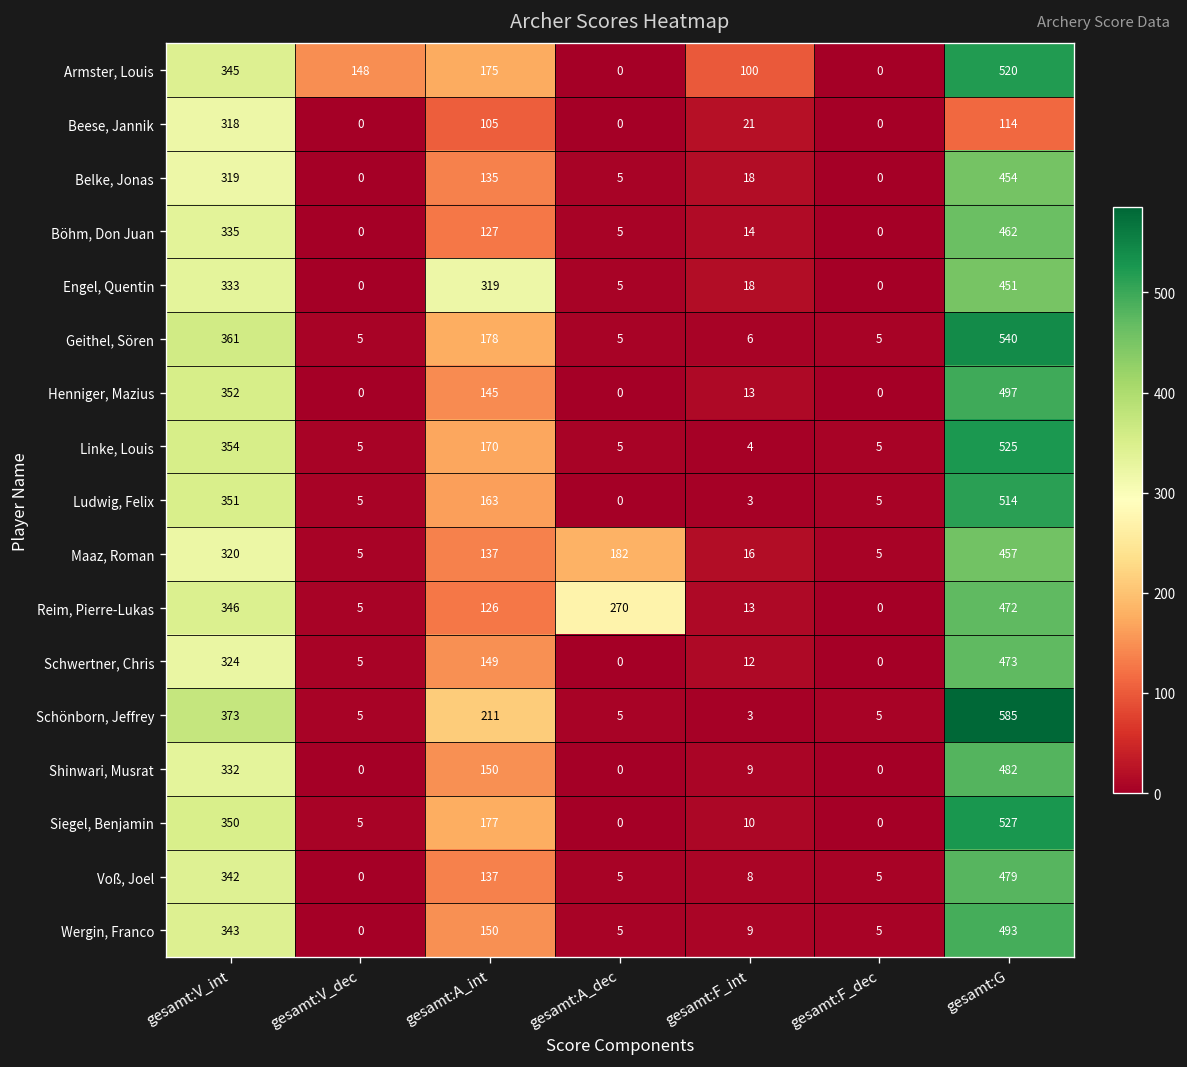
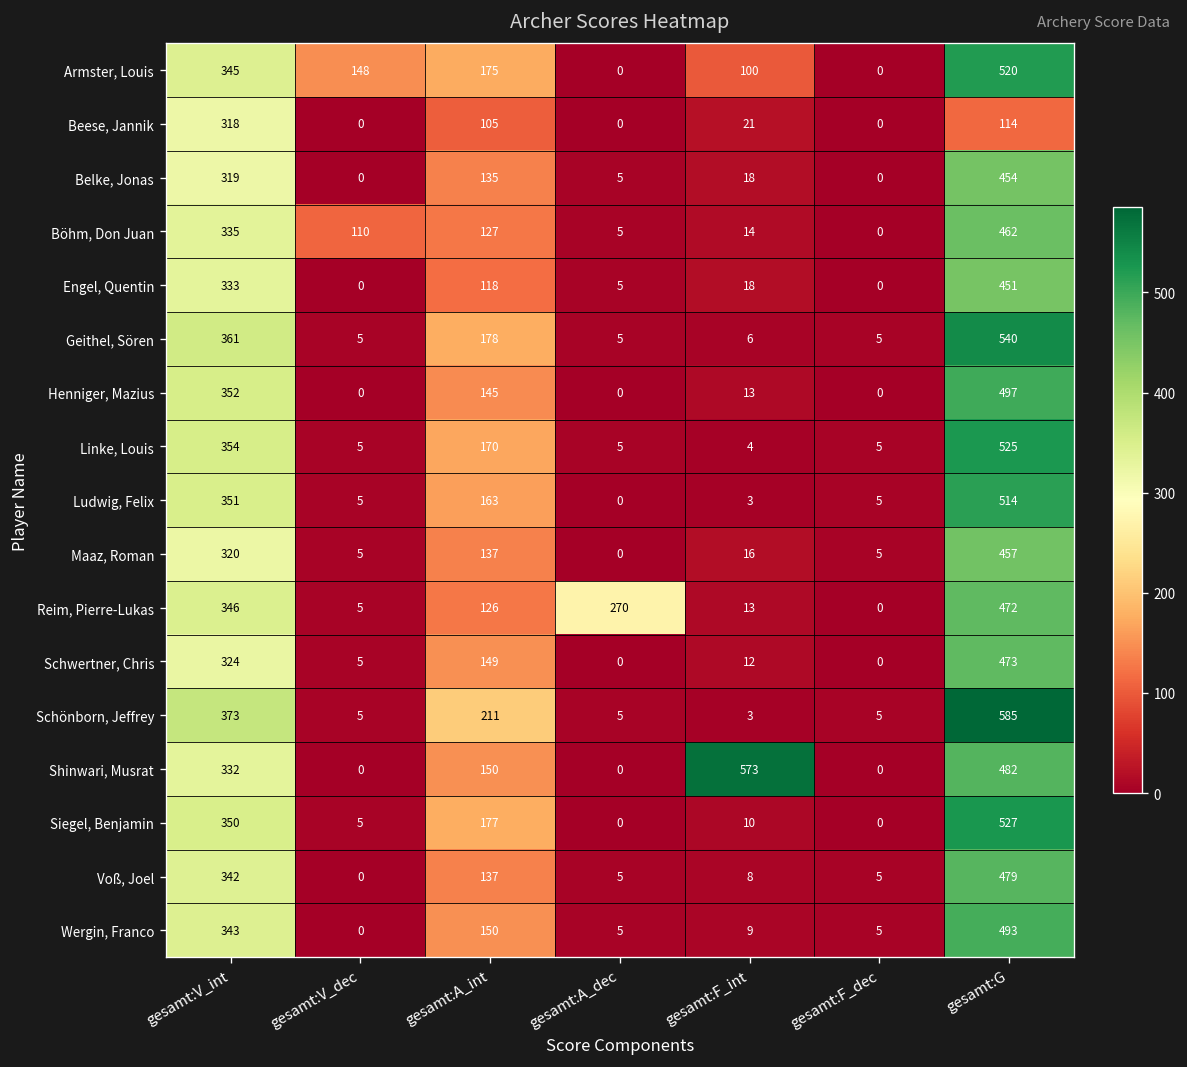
  {
    "Armster, Louis": {
      "gesamt:V_int": 345,
      "gesamt:V_dec": 148,
      "gesamt:A_int": 175,
      "gesamt:A_dec": 0,
      "gesamt:F_int": 100,
      "gesamt:F_dec": 0,
      "gesamt:G": 520
    },
    "Beese, Jannik": {
      "gesamt:V_int": 318,
      "gesamt:V_dec": 0,
      "gesamt:A_int": 105,
      "gesamt:A_dec": 0,
      "gesamt:F_int": 21,
      "gesamt:F_dec": 0,
      "gesamt:G": 114
    },
    "Belke, Jonas": {
      "gesamt:V_int": 319,
      "gesamt:V_dec": 0,
      "gesamt:A_int": 135,
      "gesamt:A_dec": 5,
      "gesamt:F_int": 18,
      "gesamt:F_dec": 0,
      "gesamt:G": 454
    },
    "Böhm, Don Juan": {
      "gesamt:V_int": 335,
-     "gesamt:V_dec": 0,
+     "gesamt:V_dec": 110,
      "gesamt:A_int": 127,
      "gesamt:A_dec": 5,
      "gesamt:F_int": 14,
      "gesamt:F_dec": 0,
      "gesamt:G": 462
    },
    "Engel, Quentin": {
      "gesamt:V_int": 333,
      "gesamt:V_dec": 0,
-     "gesamt:A_int": 319,
+     "gesamt:A_int": 118,
      "gesamt:A_dec": 5,
      "gesamt:F_int": 18,
      "gesamt:F_dec": 0,
      "gesamt:G": 451
    },
    "Geithel, Sören": {
      "gesamt:V_int": 361,
      "gesamt:V_dec": 5,
      "gesamt:A_int": 178,
      "gesamt:A_dec": 5,
      "gesamt:F_int": 6,
      "gesamt:F_dec": 5,
      "gesamt:G": 540
    },
    "Henniger, Mazius": {
      "gesamt:V_int": 352,
      "gesamt:V_dec": 0,
      "gesamt:A_int": 145,
      "gesamt:A_dec": 0,
      "gesamt:F_int": 13,
      "gesamt:F_dec": 0,
      "gesamt:G": 497
    },
    "Linke, Louis": {
      "gesamt:V_int": 354,
      "gesamt:V_dec": 5,
      "gesamt:A_int": 170,
      "gesamt:A_dec": 5,
      "gesamt:F_int": 4,
      "gesamt:F_dec": 5,
      "gesamt:G": 525
    },
    "Ludwig, Felix": {
      "gesamt:V_int": 351,
      "gesamt:V_dec": 5,
      "gesamt:A_int": 163,
      "gesamt:A_dec": 0,
      "gesamt:F_int": 3,
      "gesamt:F_dec": 5,
      "gesamt:G": 514
    },
    "Maaz, Roman": {
      "gesamt:V_int": 320,
      "gesamt:V_dec": 5,
      "gesamt:A_int": 137,
-     "gesamt:A_dec": 182,
+     "gesamt:A_dec": 0,
      "gesamt:F_int": 16,
      "gesamt:F_dec": 5,
      "gesamt:G": 457
    },
    "Reim, Pierre-Lukas": {
      "gesamt:V_int": 346,
      "gesamt:V_dec": 5,
      "gesamt:A_int": 126,
      "gesamt:A_dec": 270,
      "gesamt:F_int": 13,
      "gesamt:F_dec": 0,
      "gesamt:G": 472
    },
    "Schwertner, Chris": {
      "gesamt:V_int": 324,
      "gesamt:V_dec": 5,
      "gesamt:A_int": 149,
      "gesamt:A_dec": 0,
      "gesamt:F_int": 12,
      "gesamt:F_dec": 0,
      "gesamt:G": 473
    },
    "Schönborn, Jeffrey": {
      "gesamt:V_int": 373,
      "gesamt:V_dec": 5,
      "gesamt:A_int": 211,
      "gesamt:A_dec": 5,
      "gesamt:F_int": 3,
      "gesamt:F_dec": 5,
      "gesamt:G": 585
    },
    "Shinwari, Musrat": {
      "gesamt:V_int": 332,
      "gesamt:V_dec": 0,
      "gesamt:A_int": 150,
      "gesamt:A_dec": 0,
-     "gesamt:F_int": 9,
+     "gesamt:F_int": 573,
      "gesamt:F_dec": 0,
      "gesamt:G": 482
    },
    "Siegel, Benjamin": {
      "gesamt:V_int": 350,
      "gesamt:V_dec": 5,
      "gesamt:A_int": 177,
      "gesamt:A_dec": 0,
      "gesamt:F_int": 10,
      "gesamt:F_dec": 0,
      "gesamt:G": 527
    },
    "Voß, Joel": {
      "gesamt:V_int": 342,
      "gesamt:V_dec": 0,
      "gesamt:A_int": 137,
      "gesamt:A_dec": 5,
      "gesamt:F_int": 8,
      "gesamt:F_dec": 5,
      "gesamt:G": 479
    },
    "Wergin, Franco": {
      "gesamt:V_int": 343,
      "gesamt:V_dec": 0,
      "gesamt:A_int": 150,
      "gesamt:A_dec": 5,
      "gesamt:F_int": 9,
      "gesamt:F_dec": 5,
      "gesamt:G": 493
    }
  }
